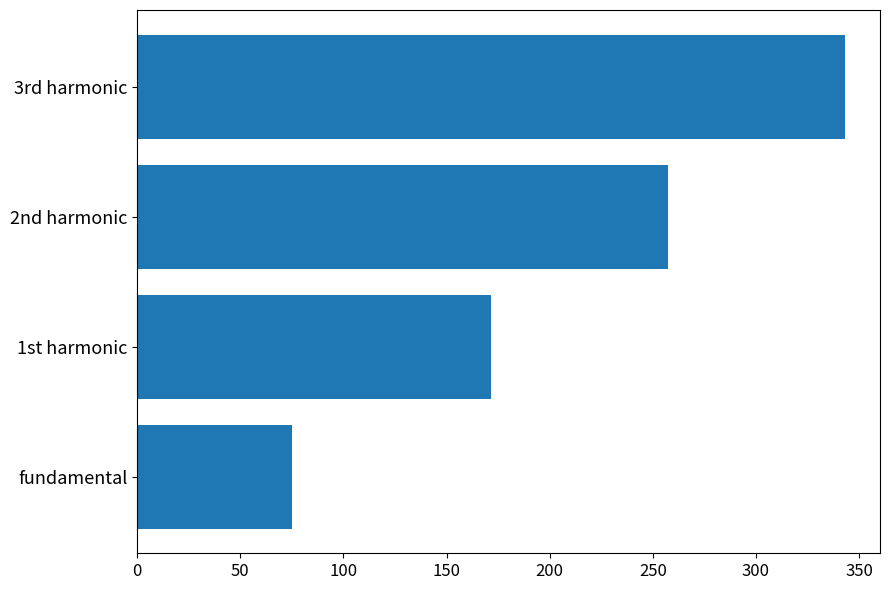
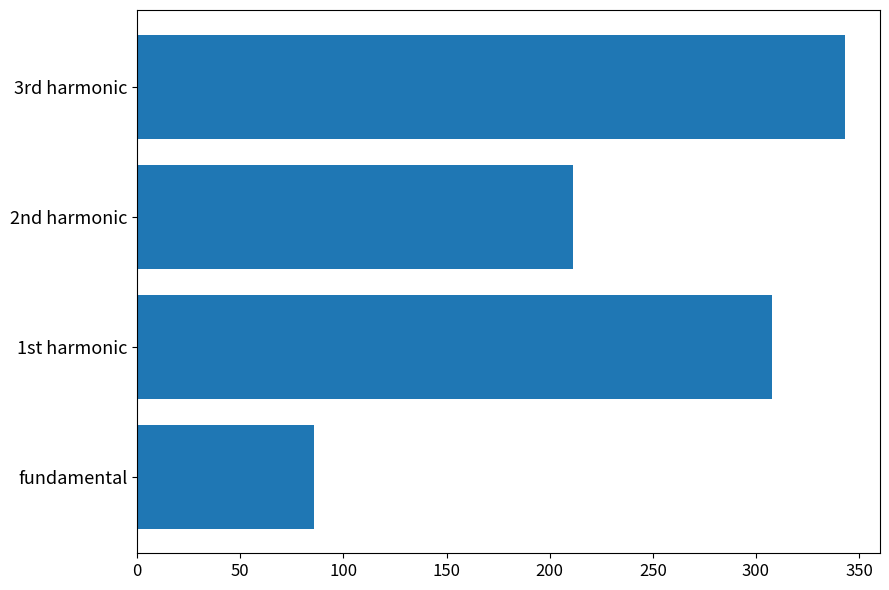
  {
    "3rd harmonic": 343,
-   "2nd harmonic": 257,
-   "1st harmonic": 172,
-   "fundamental": 75
+   "2nd harmonic": 211,
+   "1st harmonic": 308,
+   "fundamental": 86
  }
